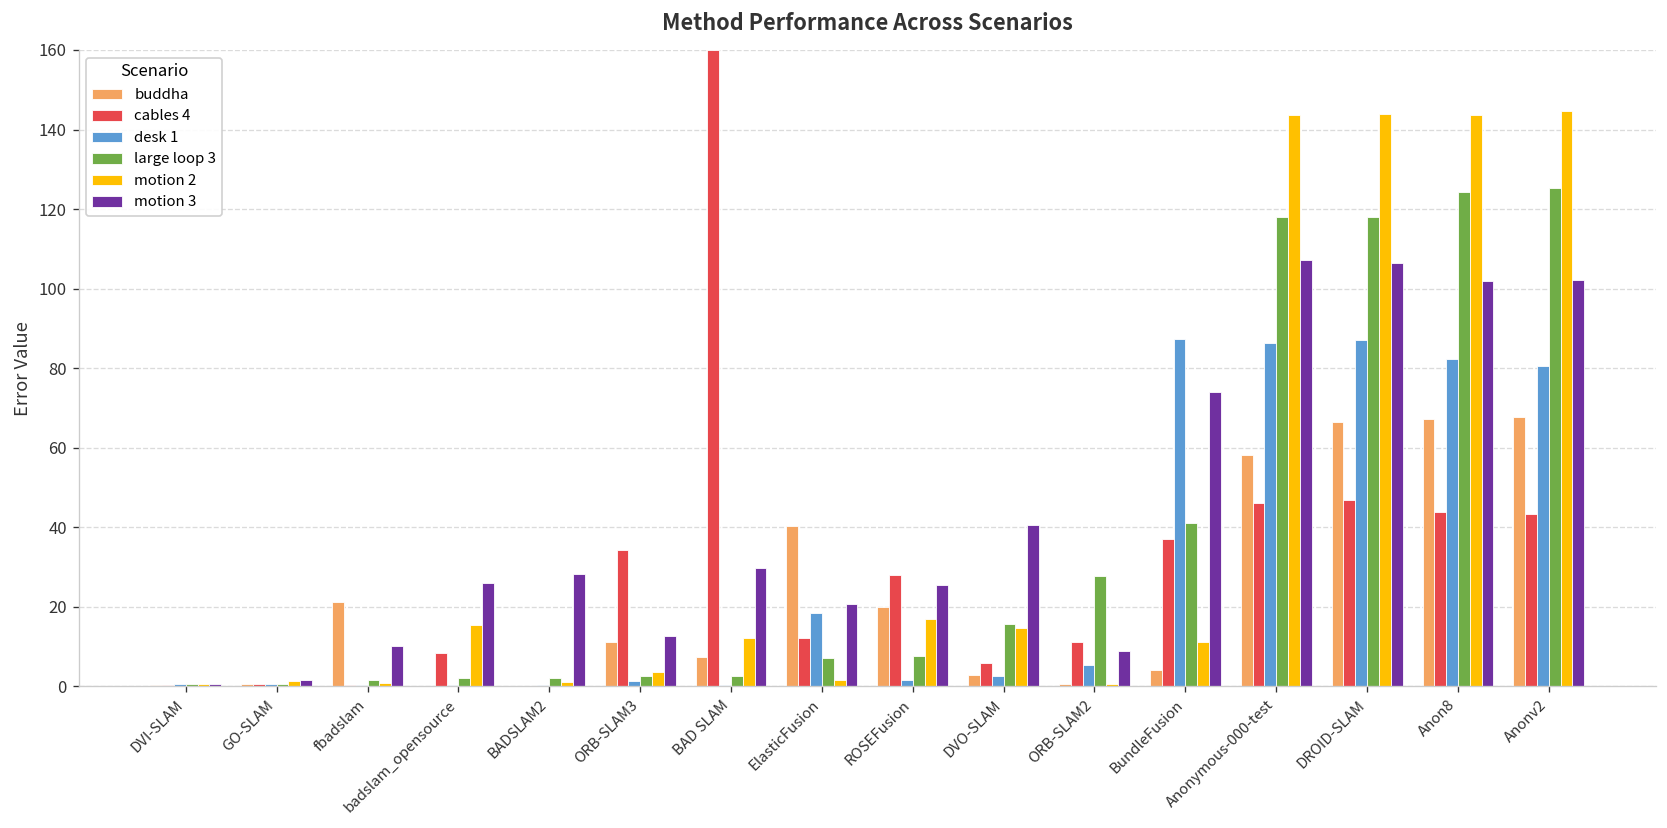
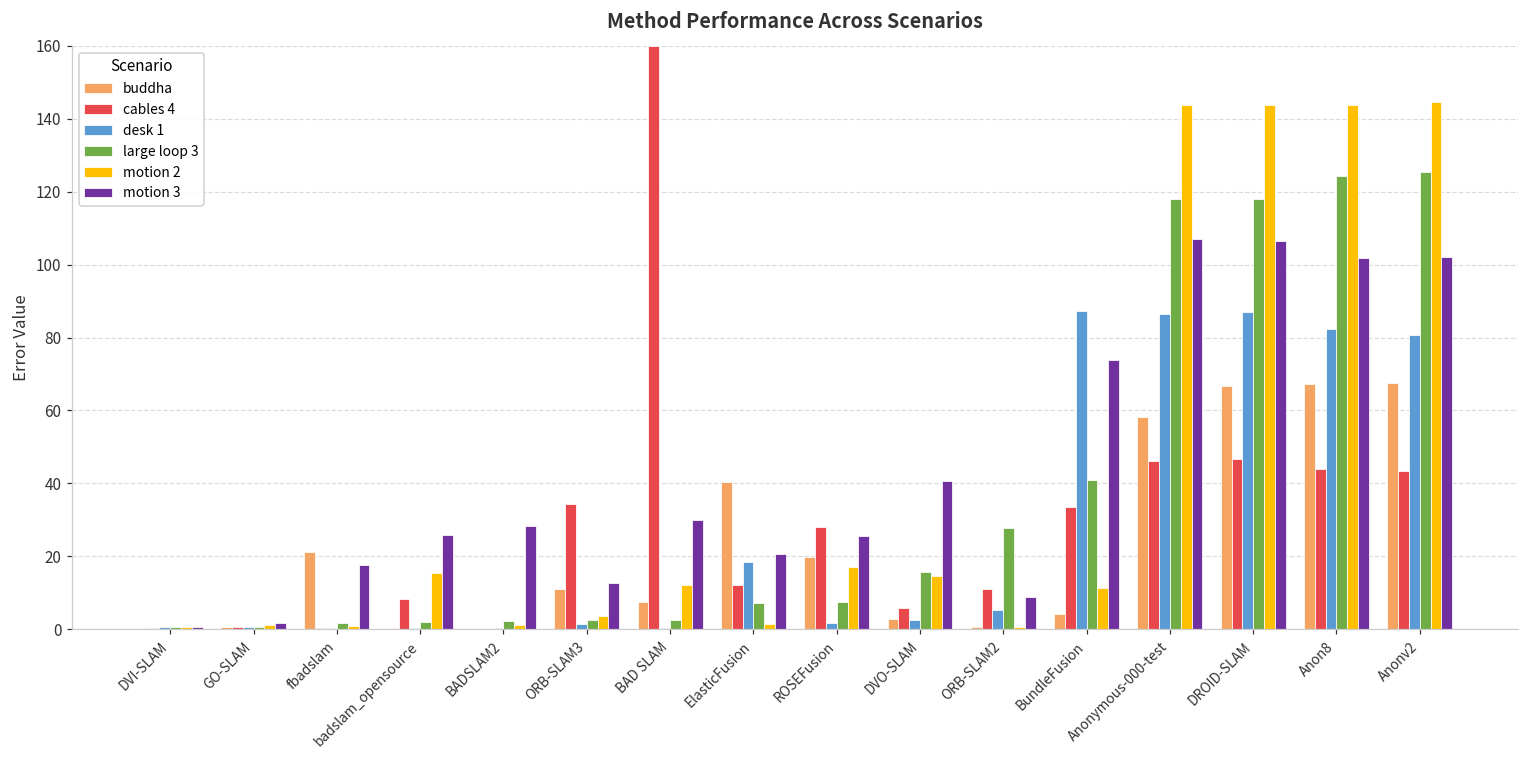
  {
    "buddha": {
      "fbadslam": 21,
      "ORB-SLAM3": 11,
      "BAD SLAM": 7,
      "ElasticFusion": 40,
      "ROSEFusion": 20,
      "DVO-SLAM": 3,
      "BundleFusion": 4,
      "Anonymous-000-test": 58,
      "DROID-SLAM": 67,
      "Anon8": 67,
      "Anonv2": 68
    },
    "cables 4": {
      "badslam_opensource": 8,
      "ORB-SLAM3": 34,
      "BAD SLAM": 160,
      "ElasticFusion": 12,
      "ROSEFusion": 28,
      "DVO-SLAM": 6,
      "ORB-SLAM2": 11,
-     "BundleFusion": 37,
+     "BundleFusion": 34,
      "Anonymous-000-test": 46,
      "DROID-SLAM": 47,
      "Anon8": 44,
      "Anonv2": 43
    },
    "desk 1": {
      "ORB-SLAM3": 1,
      "ElasticFusion": 19,
      "ROSEFusion": 2,
      "DVO-SLAM": 3,
      "ORB-SLAM2": 5,
      "BundleFusion": 87,
      "Anonymous-000-test": 86,
      "DROID-SLAM": 87,
      "Anon8": 82,
      "Anonv2": 81
    },
    "large loop 3": {
      "fbadslam": 2,
      "badslam_opensource": 2,
      "BADSLAM2": 2,
      "ORB-SLAM3": 3,
      "BAD SLAM": 3,
      "ElasticFusion": 7,
      "ROSEFusion": 8,
      "DVO-SLAM": 16,
      "ORB-SLAM2": 28,
      "BundleFusion": 41,
      "Anonymous-000-test": 118,
      "DROID-SLAM": 118,
      "Anon8": 124,
      "Anonv2": 125
    },
    "motion 2": {
      "GO-SLAM": 1,
      "fbadslam": 1,
      "badslam_opensource": 15,
      "BADSLAM2": 1,
      "ORB-SLAM3": 4,
      "BAD SLAM": 12,
      "ElasticFusion": 2,
      "ROSEFusion": 17,
      "DVO-SLAM": 15,
      "BundleFusion": 11,
      "Anonymous-000-test": 144,
      "DROID-SLAM": 144,
      "Anon8": 144,
      "Anonv2": 145
    },
    "motion 3": {
      "GO-SLAM": 2,
-     "fbadslam": 10,
+     "fbadslam": 18,
      "badslam_opensource": 26,
      "BADSLAM2": 28,
      "ORB-SLAM3": 13,
      "BAD SLAM": 30,
      "ElasticFusion": 21,
      "ROSEFusion": 26,
      "DVO-SLAM": 41,
      "ORB-SLAM2": 9,
      "BundleFusion": 74,
      "Anonymous-000-test": 107,
      "DROID-SLAM": 106,
      "Anon8": 102,
      "Anonv2": 102
    }
  }
